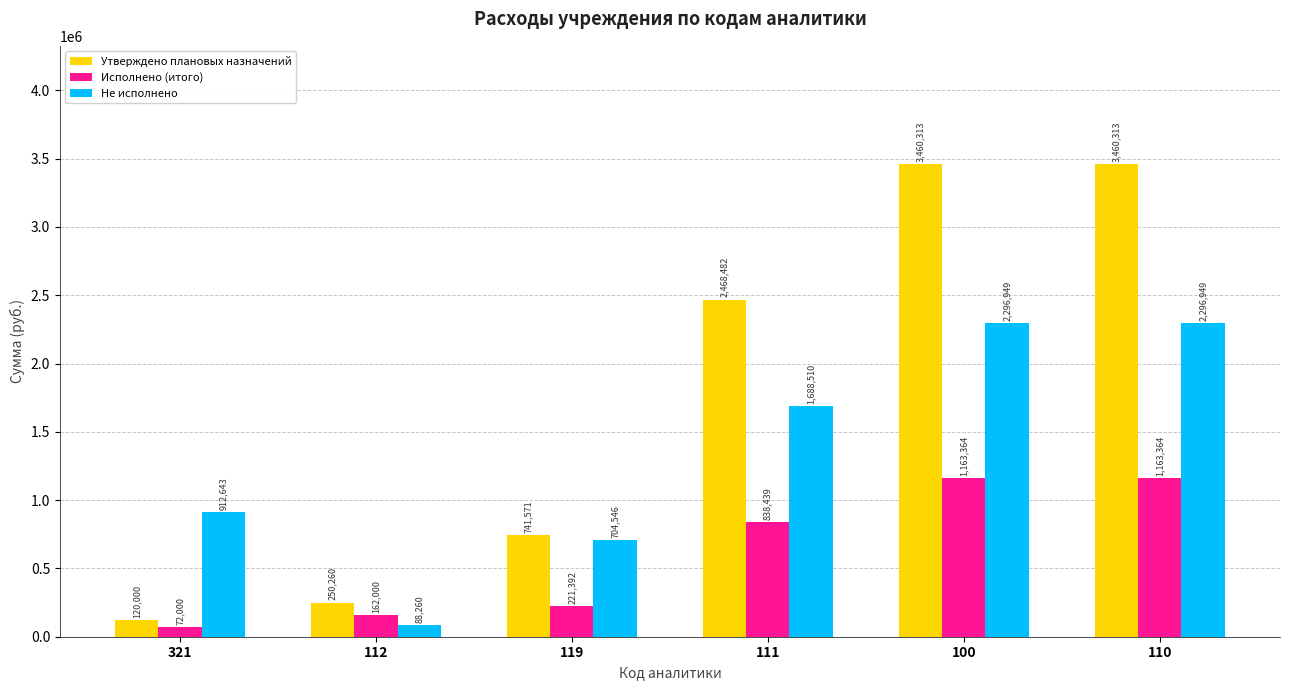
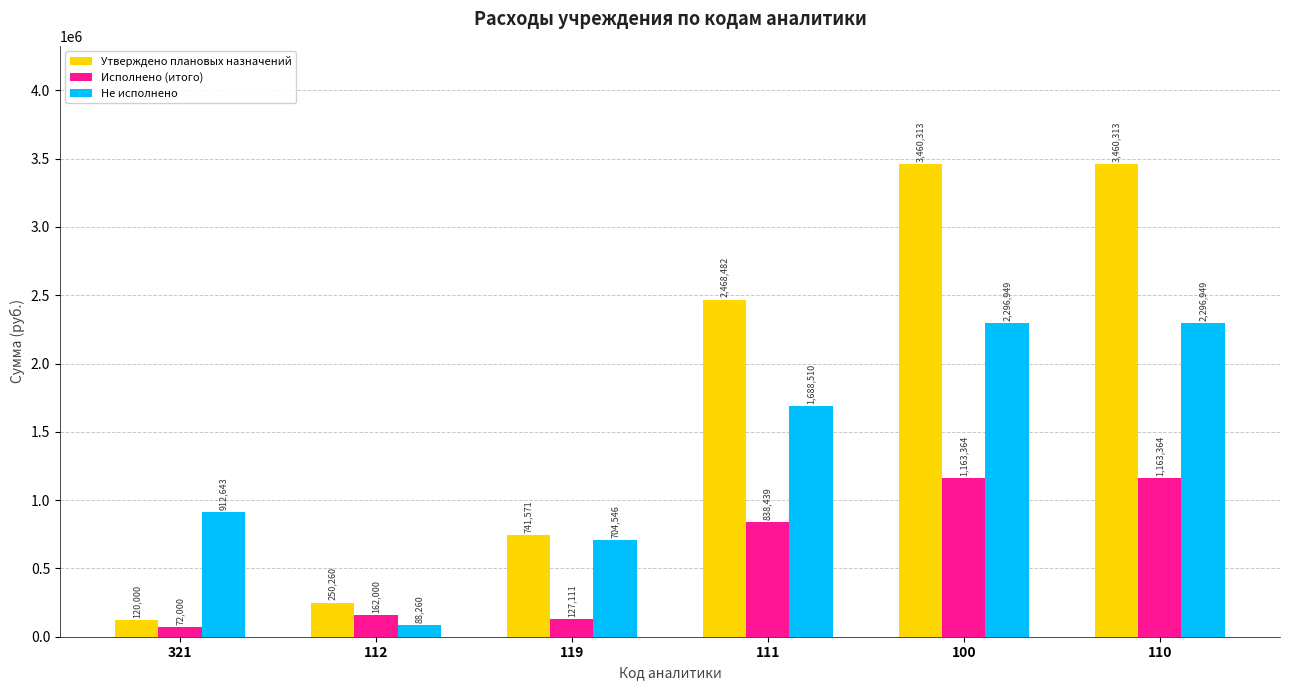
  {
    "Утверждено плановых назначений": {
      "321": "120,000",
      "112": "250,260",
      "119": "741,571",
      "111": "2,468,482",
      "100": "3,460,313",
      "110": "3,460,313"
    },
    "Исполнено (итого)": {
      "321": "72,000",
      "112": "162,000",
-     "119": "221,392",
+     "119": "127,111",
      "111": "838,439",
      "100": "1,163,364",
      "110": "1,163,364"
    },
    "Не исполнено": {
      "321": "912,643",
      "112": "88,260",
      "119": "704,546",
      "111": "1,688,510",
      "100": "2,296,949",
      "110": "2,296,949"
    }
  }
